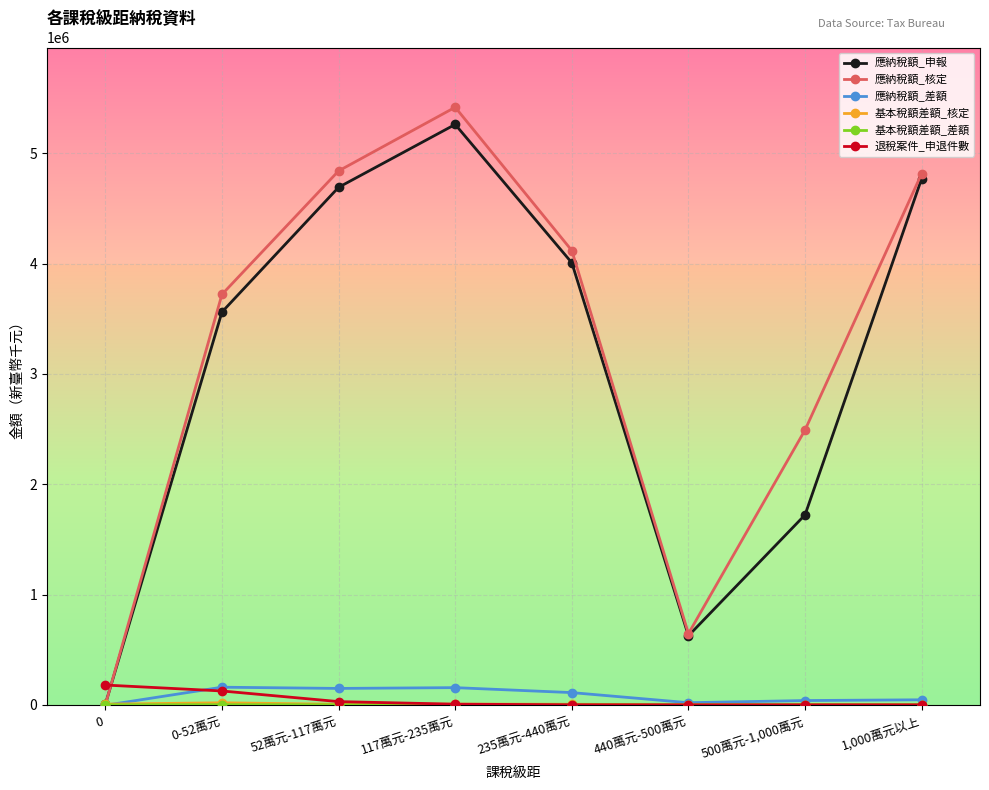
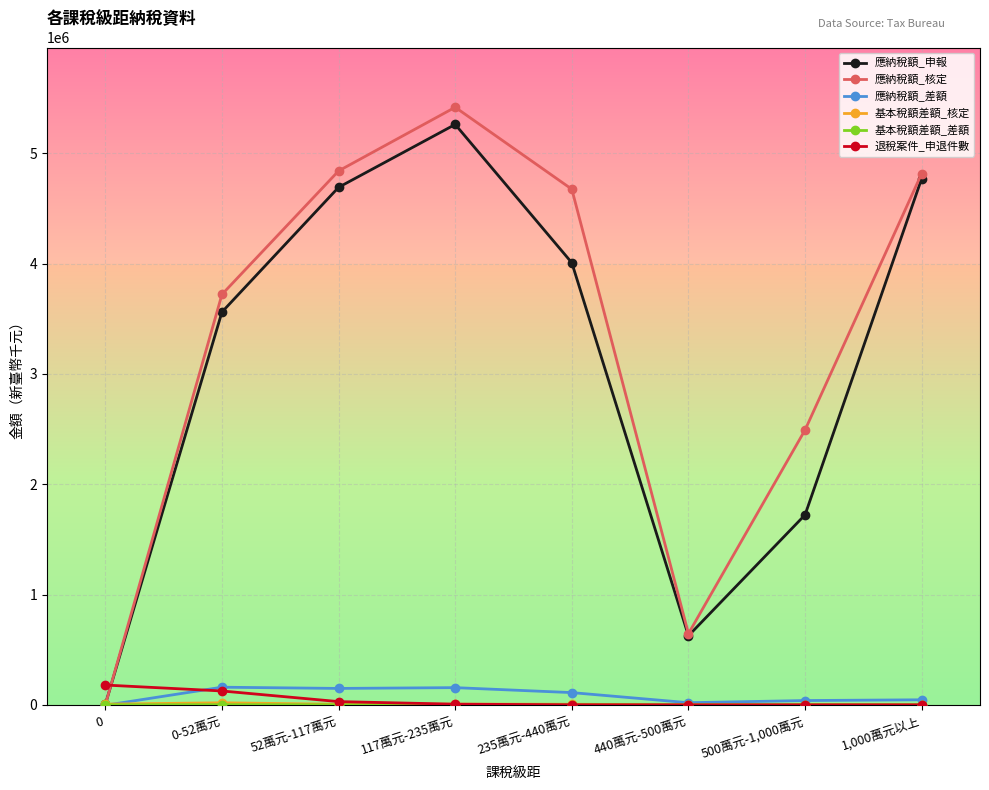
  {
    "應納稅額_申報": {
      "0-52萬元": 3560000,
      "52萬元-117萬元": 4690000,
      "117萬元-235萬元": 5260000,
      "235萬元-440萬元": 4010000,
      "500萬元-1,000萬元": 1720000,
      "1,000萬元以上": 4770000
    },
    "應納稅額_核定": {
      "0-52萬元": 3720000,
      "52萬元-117萬元": 4840000,
      "117萬元-235萬元": 5420000,
-     "235萬元-440萬元": 4120000,
+     "235萬元-440萬元": 4670000,
      "500萬元-1,000萬元": 2490000,
      "1,000萬元以上": 4820000
    },
    "應納稅額_差額": {
      "0-52萬元": 160000,
      "52萬元-117萬元": 150000,
      "117萬元-235萬元": 160000,
      "235萬元-440萬元": 110000,
      "500萬元-1,000萬元": 40000,
      "1,000萬元以上": 50000
    },
    "退稅案件_申退件數": {
      "0": 180000,
      "0-52萬元": 130000,
      "52萬元-117萬元": 30000
    }
  }
